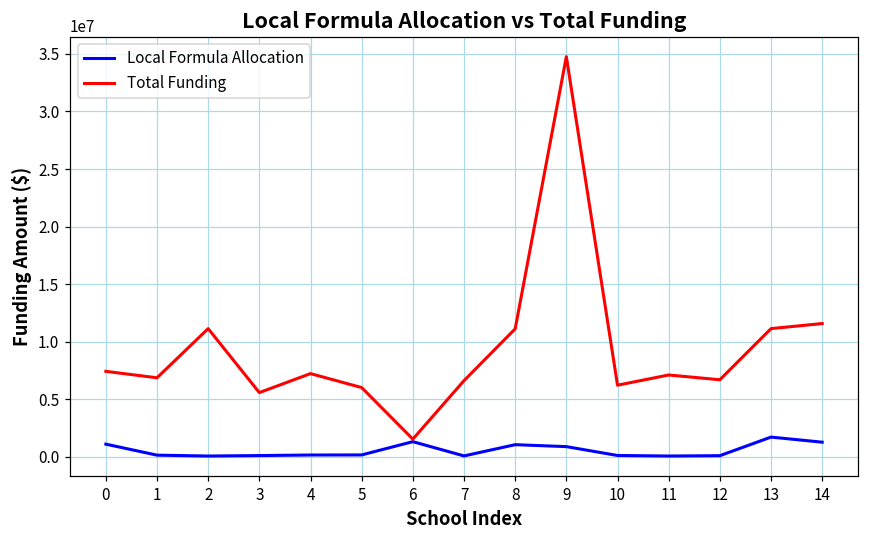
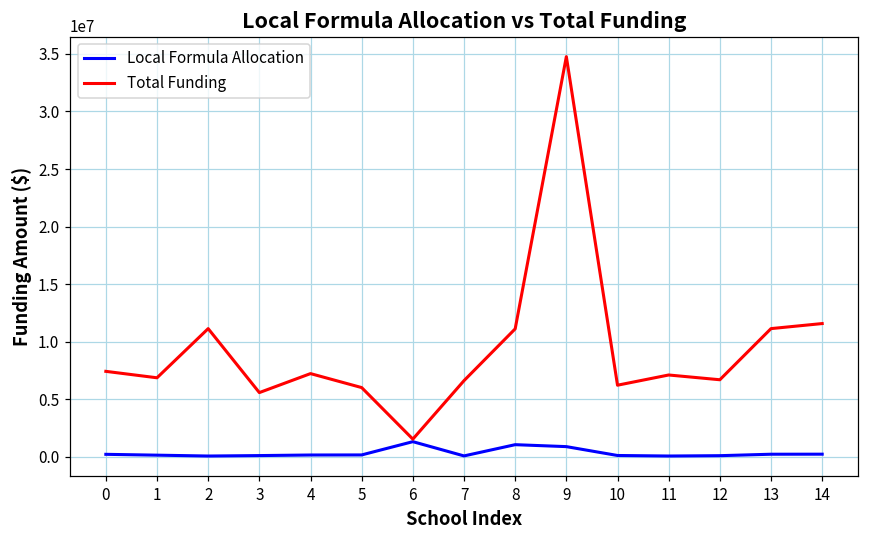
  {
    "Local Formula Allocation": {
-     "0": 1100000,
+     "0": 200000,
      "1": 200000,
      "2": 100000,
      "3": 100000,
      "4": 200000,
      "5": 200000,
      "7": 100000,
      "8": 1100000,
      "9": 900000,
      "10": 100000,
      "11": 100000,
      "12": 100000,
-     "13": 1700000,
-     "14": 1300000
+     "13": 200000,
+     "14": 200000
    },
    "Total Funding": {
      "0": 7400000,
      "1": 6900000,
      "2": 11100000,
      "3": 5600000,
      "4": 7200000,
      "5": 6000000,
      "7": 6600000,
      "8": 11100000,
      "9": 34800000,
      "10": 6200000,
      "11": 7100000,
      "12": 6700000,
      "13": 11100000,
      "14": 11600000
    }
  }
